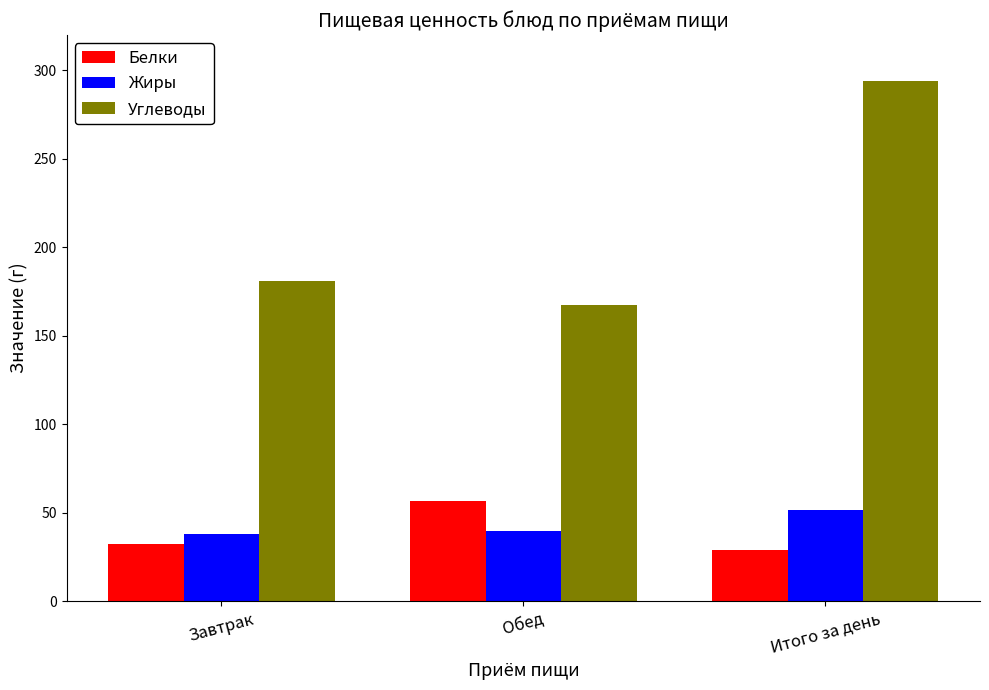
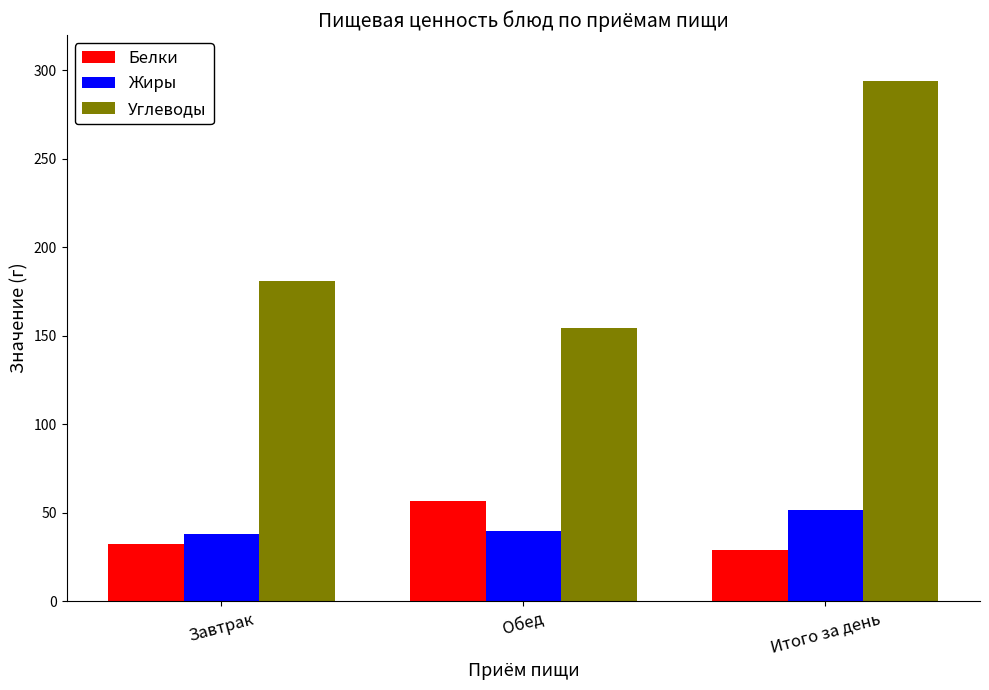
  {
    "Белки": {
      "Завтрак": 32,
      "Обед": 57,
      "Итого за день": 29
    },
    "Жиры": {
      "Завтрак": 38,
      "Обед": 40,
      "Итого за день": 51
    },
    "Углеводы": {
      "Завтрак": 181,
-     "Обед": 167,
+     "Обед": 154,
      "Итого за день": 294
    }
  }
